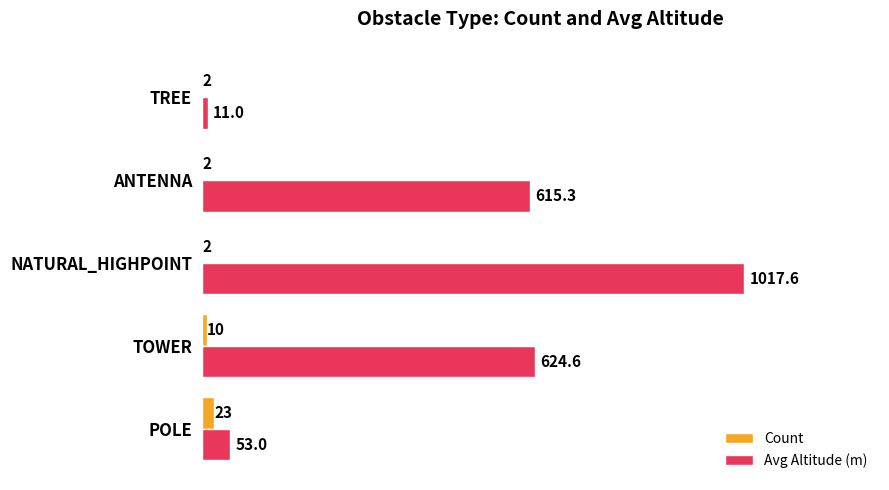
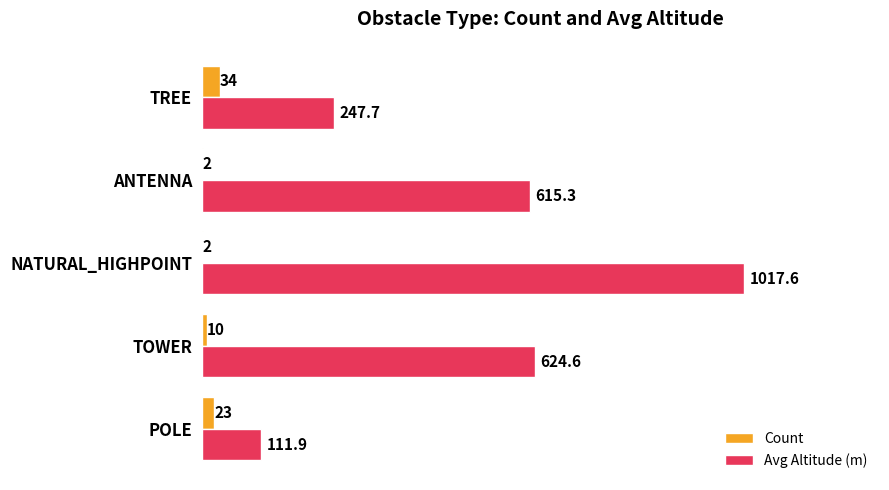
  {
    "Count": {
-     "TREE": 2,
+     "TREE": 34,
      "ANTENNA": 2,
      "NATURAL_HIGHPOINT": 2,
      "TOWER": 10,
      "POLE": 23
    },
    "Avg Altitude (m)": {
-     "TREE": 11.0,
+     "TREE": 247.7,
      "ANTENNA": 615.3,
      "NATURAL_HIGHPOINT": 1017.6,
      "TOWER": 624.6,
-     "POLE": 53.0
+     "POLE": 111.9
    }
  }
